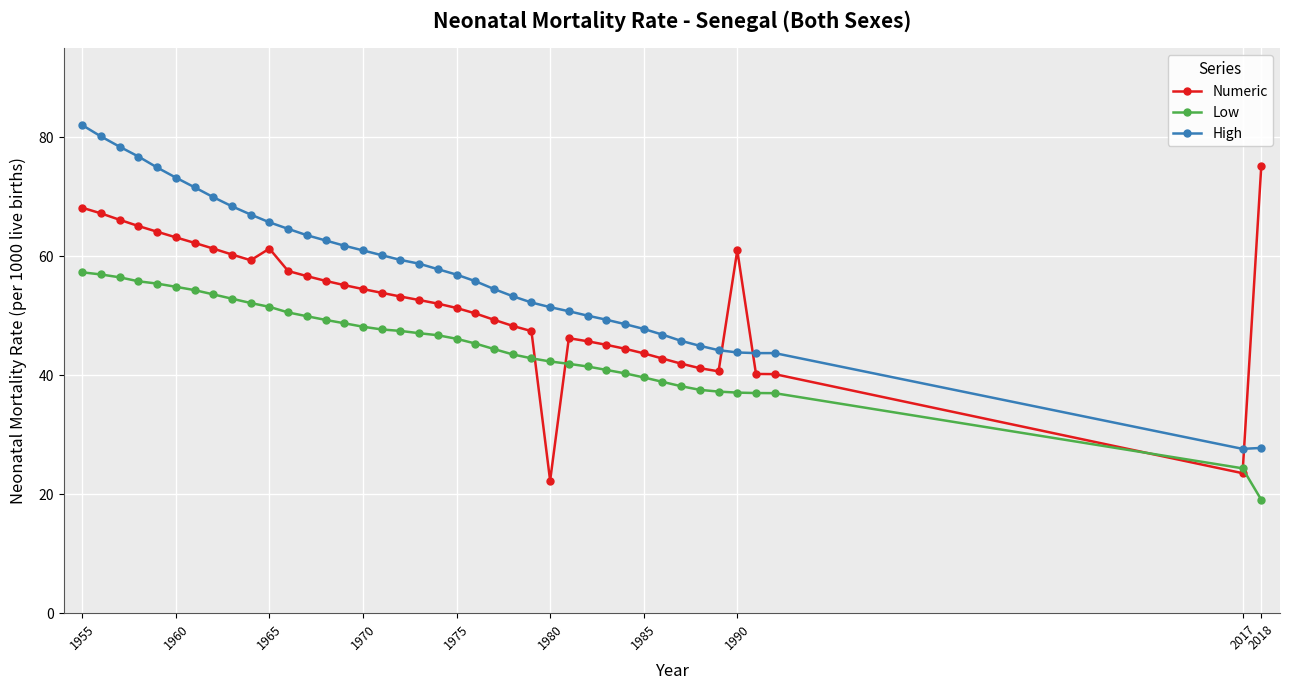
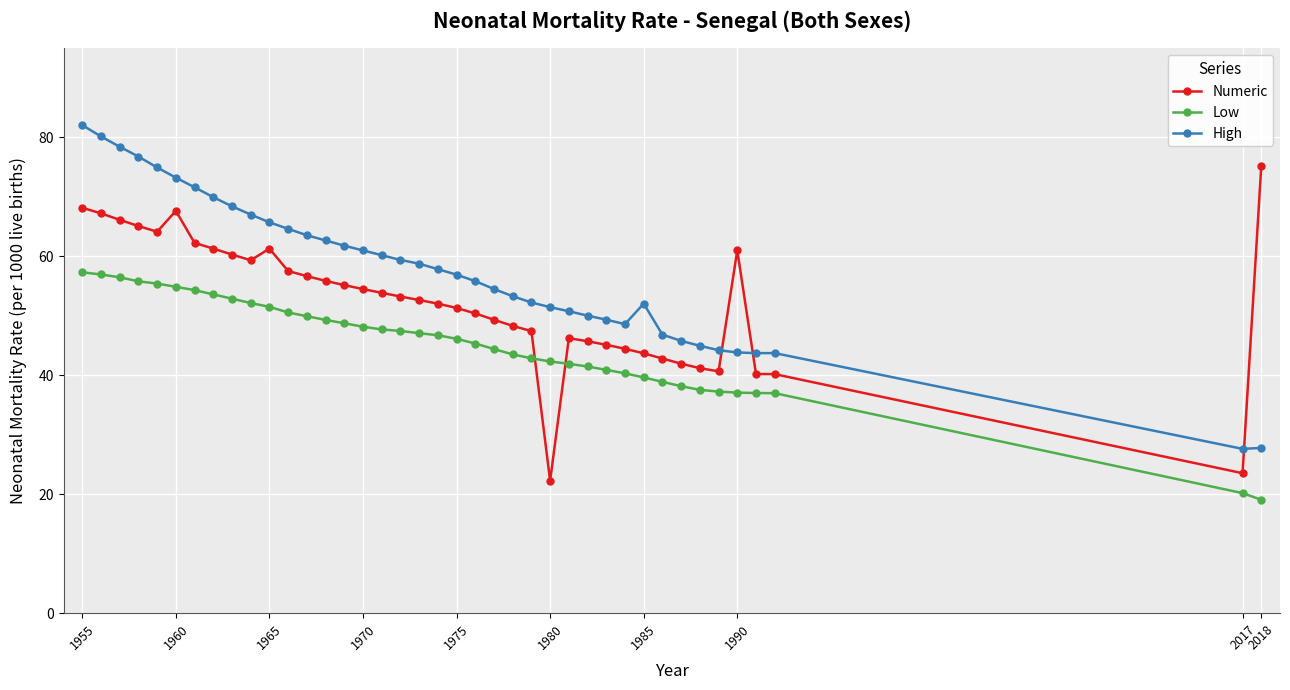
  {
    "Numeric": {
      "1955": 68,
-     "1960": 63,
+     "1960": 68,
      "1965": 61,
      "1970": 55,
      "1975": 51,
      "1980": 22,
      "1985": 44,
      "1990": 61,
      "2017": 24,
      "2018": 75
    },
    "Low": {
      "1955": 57,
      "1960": 55,
      "1965": 52,
      "1970": 48,
      "1975": 46,
      "1980": 42,
      "1985": 40,
      "1990": 37,
-     "2017": 24,
+     "2017": 20,
      "2018": 19
    },
    "High": {
      "1955": 82,
      "1960": 73,
      "1965": 66,
      "1970": 61,
      "1975": 57,
      "1980": 51,
-     "1985": 48,
+     "1985": 52,
      "1990": 44,
      "2017": 28,
      "2018": 28
    }
  }
